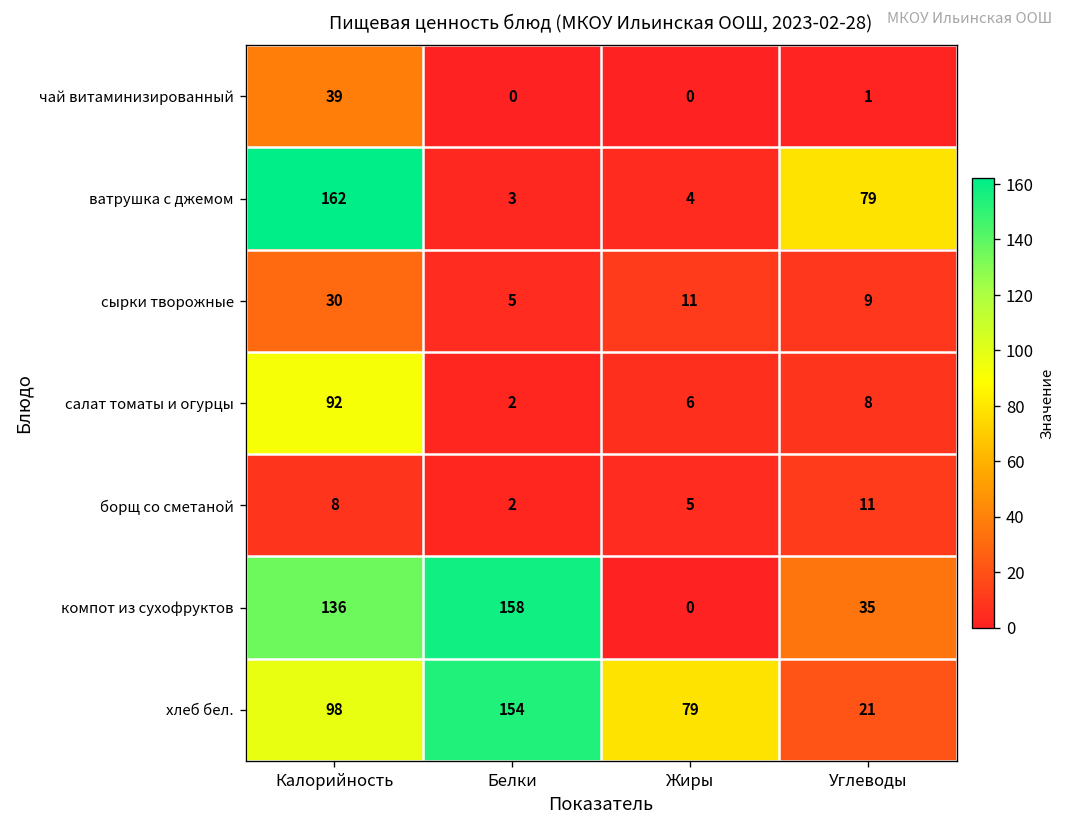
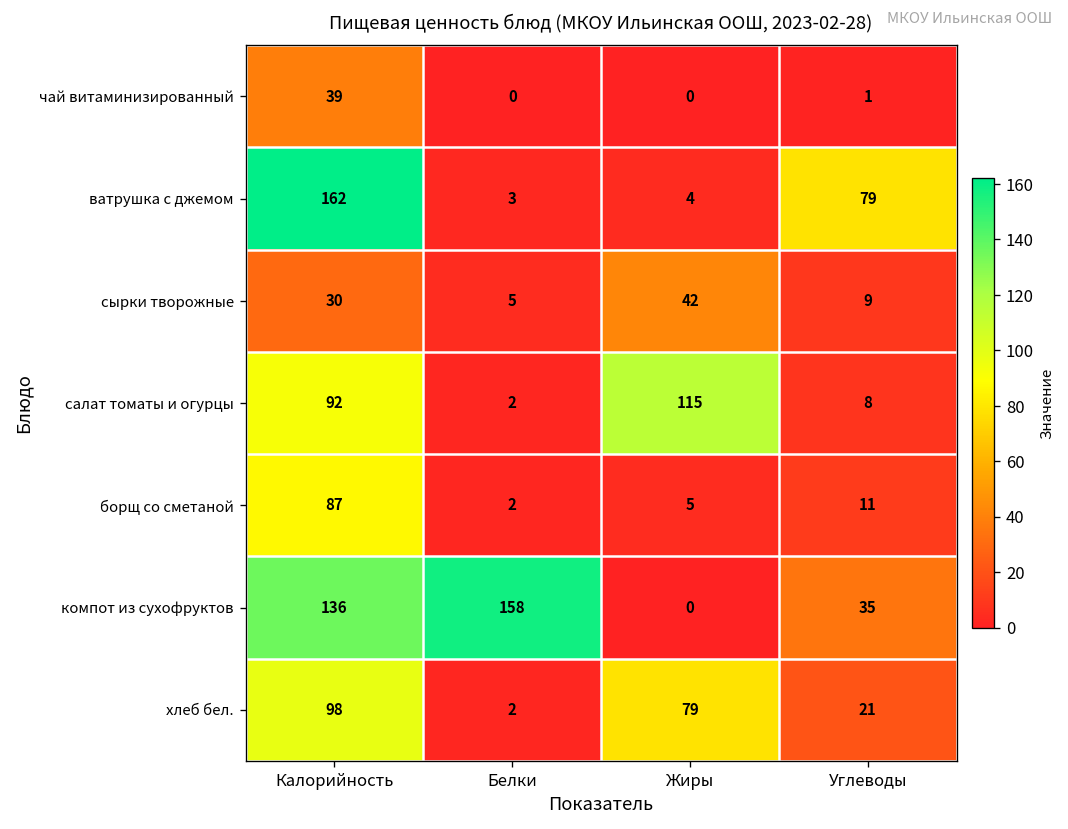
  {
    "чай витаминизированный": {
      "Калорийность": 39,
      "Белки": 0,
      "Жиры": 0,
      "Углеводы": 1
    },
    "ватрушка с джемом": {
      "Калорийность": 162,
      "Белки": 3,
      "Жиры": 4,
      "Углеводы": 79
    },
    "сырки творожные": {
      "Калорийность": 30,
      "Белки": 5,
-     "Жиры": 11,
+     "Жиры": 42,
      "Углеводы": 9
    },
    "салат томаты и огурцы": {
      "Калорийность": 92,
      "Белки": 2,
-     "Жиры": 6,
+     "Жиры": 115,
      "Углеводы": 8
    },
    "борщ со сметаной": {
-     "Калорийность": 8,
+     "Калорийность": 87,
      "Белки": 2,
      "Жиры": 5,
      "Углеводы": 11
    },
    "компот из сухофруктов": {
      "Калорийность": 136,
      "Белки": 158,
      "Жиры": 0,
      "Углеводы": 35
    },
    "хлеб бел.": {
      "Калорийность": 98,
-     "Белки": 154,
+     "Белки": 2,
      "Жиры": 79,
      "Углеводы": 21
    }
  }
